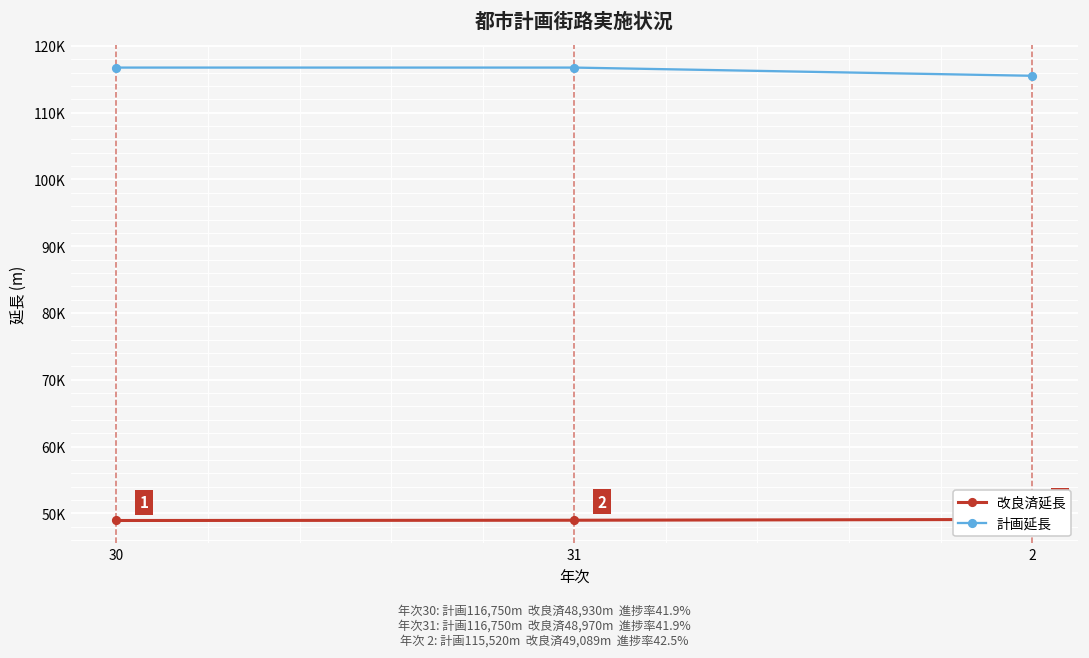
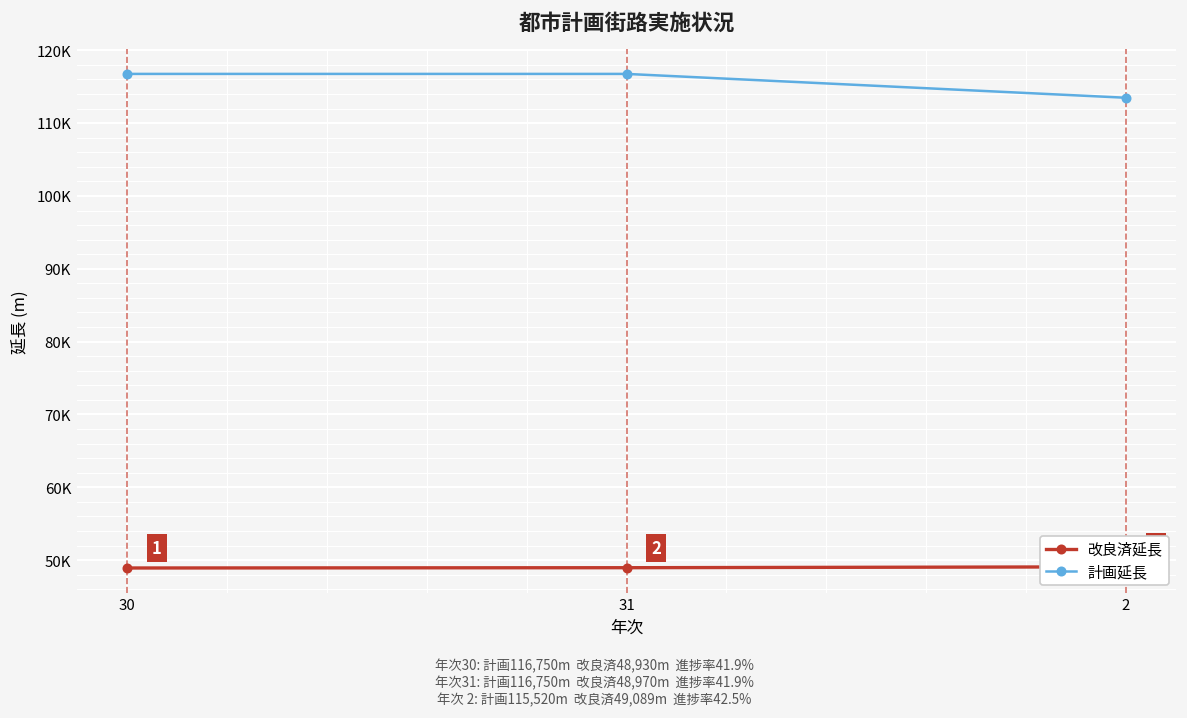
  {
    "計画延長": {
      "30": 117000,
      "31": 117000,
-     "2": 116000
+     "2": 113000
    }
  }
